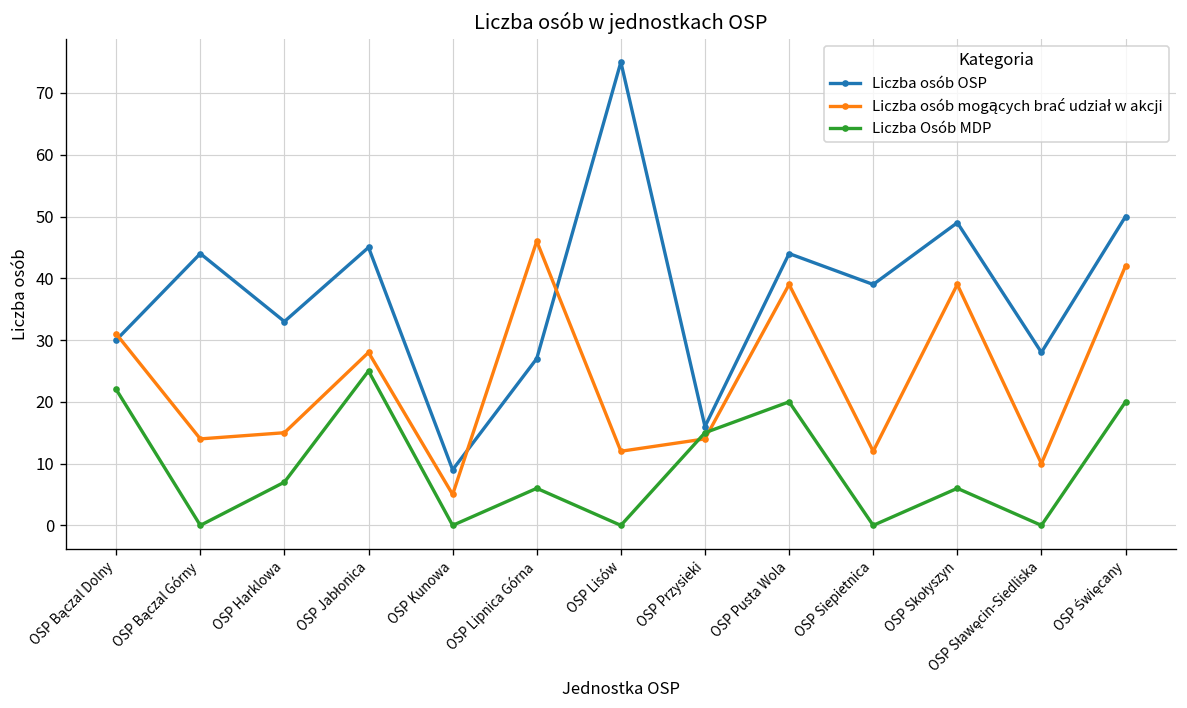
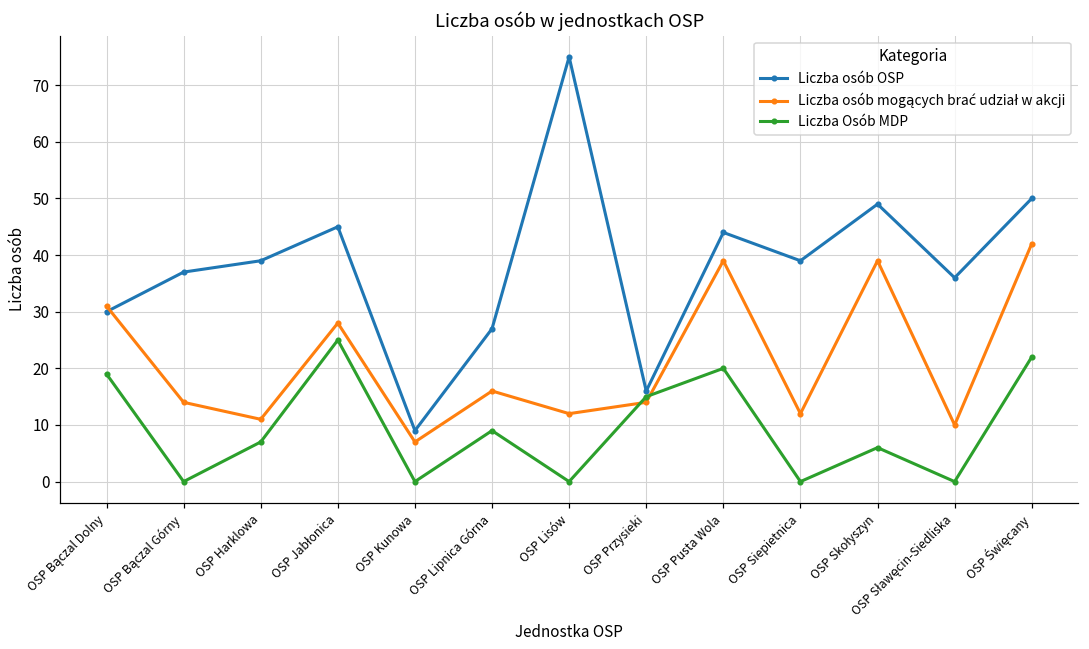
  {
    "Liczba osób OSP": {
      "OSP Bączal Dolny": 30,
-     "OSP Bączal Górny": 44,
-     "OSP Harklowa": 33,
+     "OSP Bączal Górny": 37,
+     "OSP Harklowa": 39,
      "OSP Jabłonica": 45,
      "OSP Kunowa": 9,
      "OSP Lipnica Górna": 27,
      "OSP Lisów": 75,
      "OSP Przysieki": 16,
      "OSP Pusta Wola": 44,
      "OSP Siepietnica": 39,
      "OSP Skołyszyn": 49,
-     "OSP Sławęcin-Siedliska": 28,
+     "OSP Sławęcin-Siedliska": 36,
      "OSP Święcany": 50
    },
    "Liczba osób mogących brać udział w akcji": {
      "OSP Bączal Dolny": 31,
      "OSP Bączal Górny": 14,
-     "OSP Harklowa": 15,
+     "OSP Harklowa": 11,
      "OSP Jabłonica": 28,
-     "OSP Kunowa": 5,
-     "OSP Lipnica Górna": 46,
+     "OSP Kunowa": 7,
+     "OSP Lipnica Górna": 16,
      "OSP Lisów": 12,
      "OSP Przysieki": 14,
      "OSP Pusta Wola": 39,
      "OSP Siepietnica": 12,
      "OSP Skołyszyn": 39,
      "OSP Sławęcin-Siedliska": 10,
      "OSP Święcany": 42
    },
    "Liczba Osób MDP": {
-     "OSP Bączal Dolny": 22,
+     "OSP Bączal Dolny": 19,
      "OSP Bączal Górny": 0,
      "OSP Harklowa": 7,
      "OSP Jabłonica": 25,
      "OSP Kunowa": 0,
-     "OSP Lipnica Górna": 6,
+     "OSP Lipnica Górna": 9,
      "OSP Lisów": 0,
      "OSP Przysieki": 15,
      "OSP Pusta Wola": 20,
      "OSP Siepietnica": 0,
      "OSP Skołyszyn": 6,
      "OSP Sławęcin-Siedliska": 0,
-     "OSP Święcany": 20
+     "OSP Święcany": 22
    }
  }
